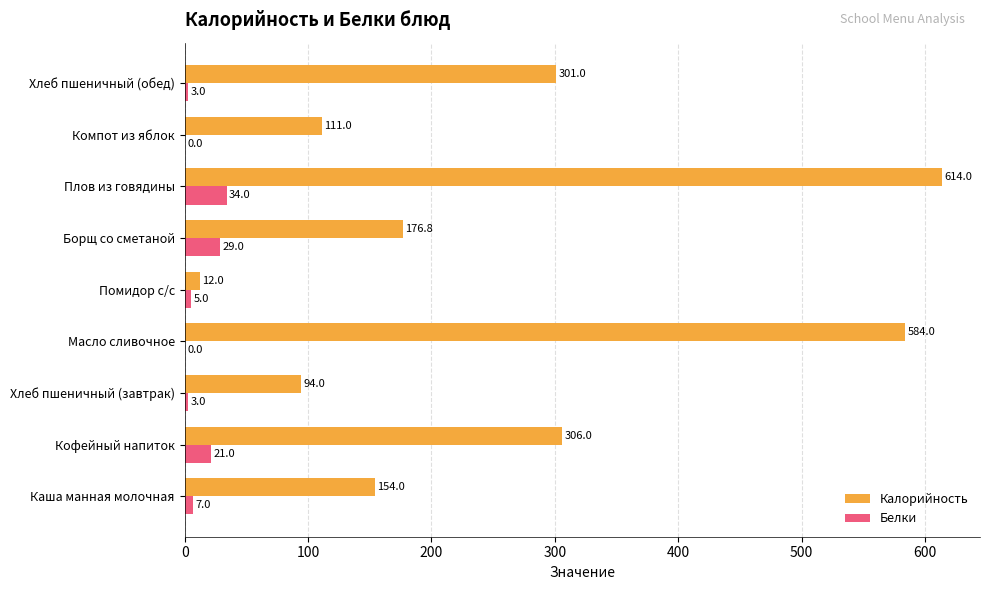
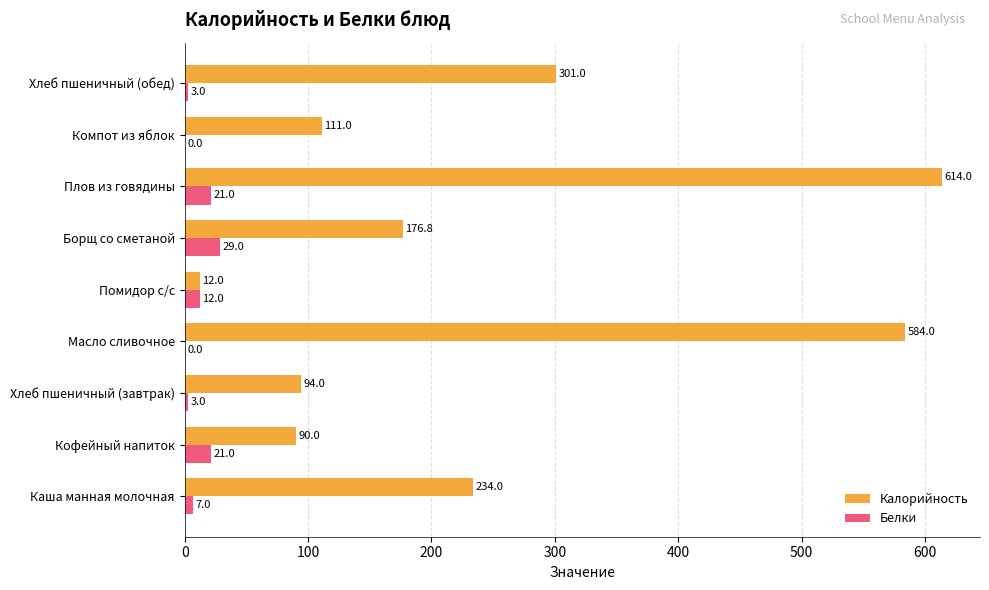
  {
    "Калорийность": {
      "Хлеб пшеничный (обед)": 301.0,
      "Компот из яблок": 111.0,
      "Плов из говядины": 614.0,
      "Борщ со сметаной": 176.8,
      "Помидор с/с": 12.0,
      "Масло сливочное": 584.0,
      "Хлеб пшеничный (завтрак)": 94.0,
-     "Кофейный напиток": 306.0,
-     "Каша манная молочная": 154.0
+     "Кофейный напиток": 90.0,
+     "Каша манная молочная": 234.0
    },
    "Белки": {
      "Хлеб пшеничный (обед)": 3.0,
      "Компот из яблок": 0.0,
-     "Плов из говядины": 34.0,
+     "Плов из говядины": 21.0,
      "Борщ со сметаной": 29.0,
-     "Помидор с/с": 5.0,
+     "Помидор с/с": 12.0,
      "Масло сливочное": 0.0,
      "Хлеб пшеничный (завтрак)": 3.0,
      "Кофейный напиток": 21.0,
      "Каша манная молочная": 7.0
    }
  }
